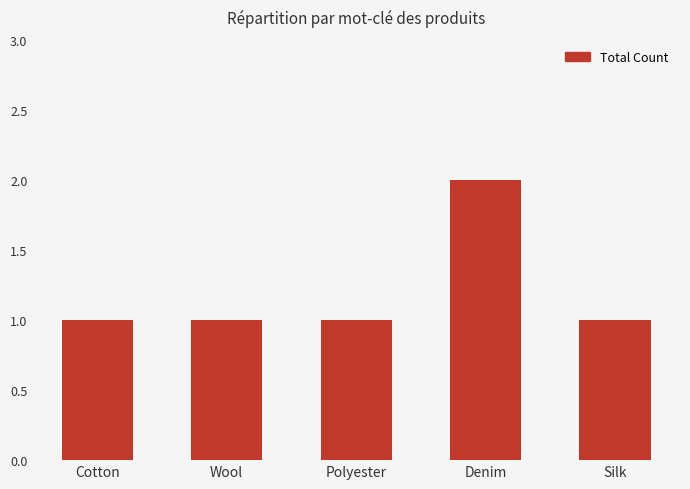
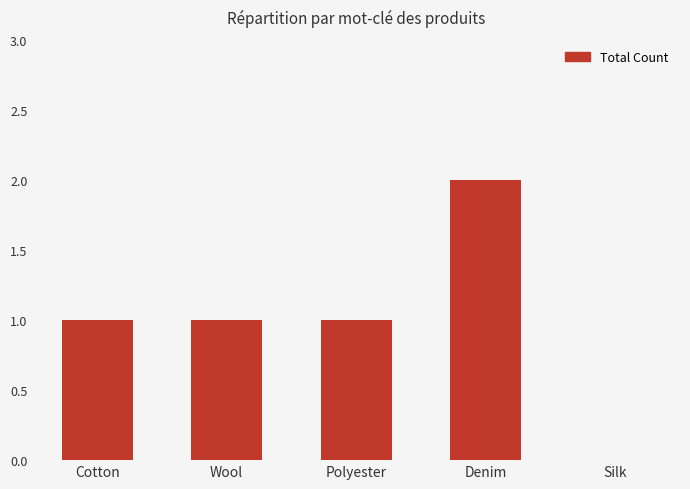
  {
    "Cotton": 1,
    "Wool": 1,
    "Polyester": 1,
    "Denim": 2,
-   "Silk": 1
+   "Silk": 0
  }
